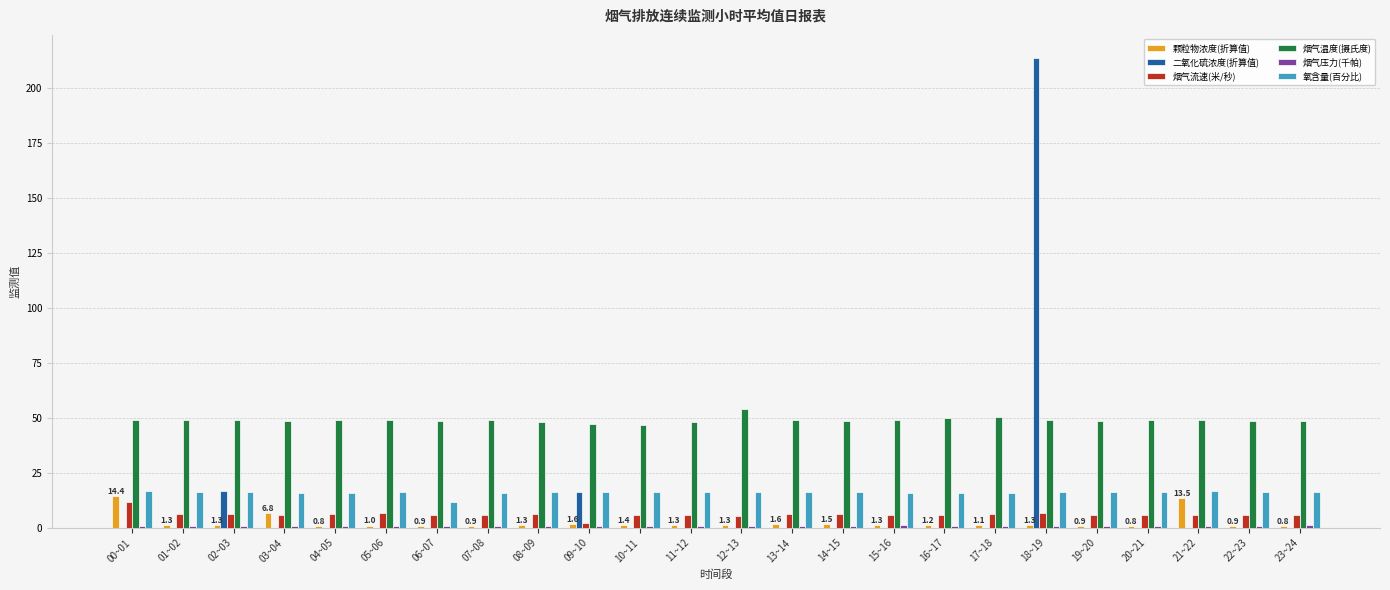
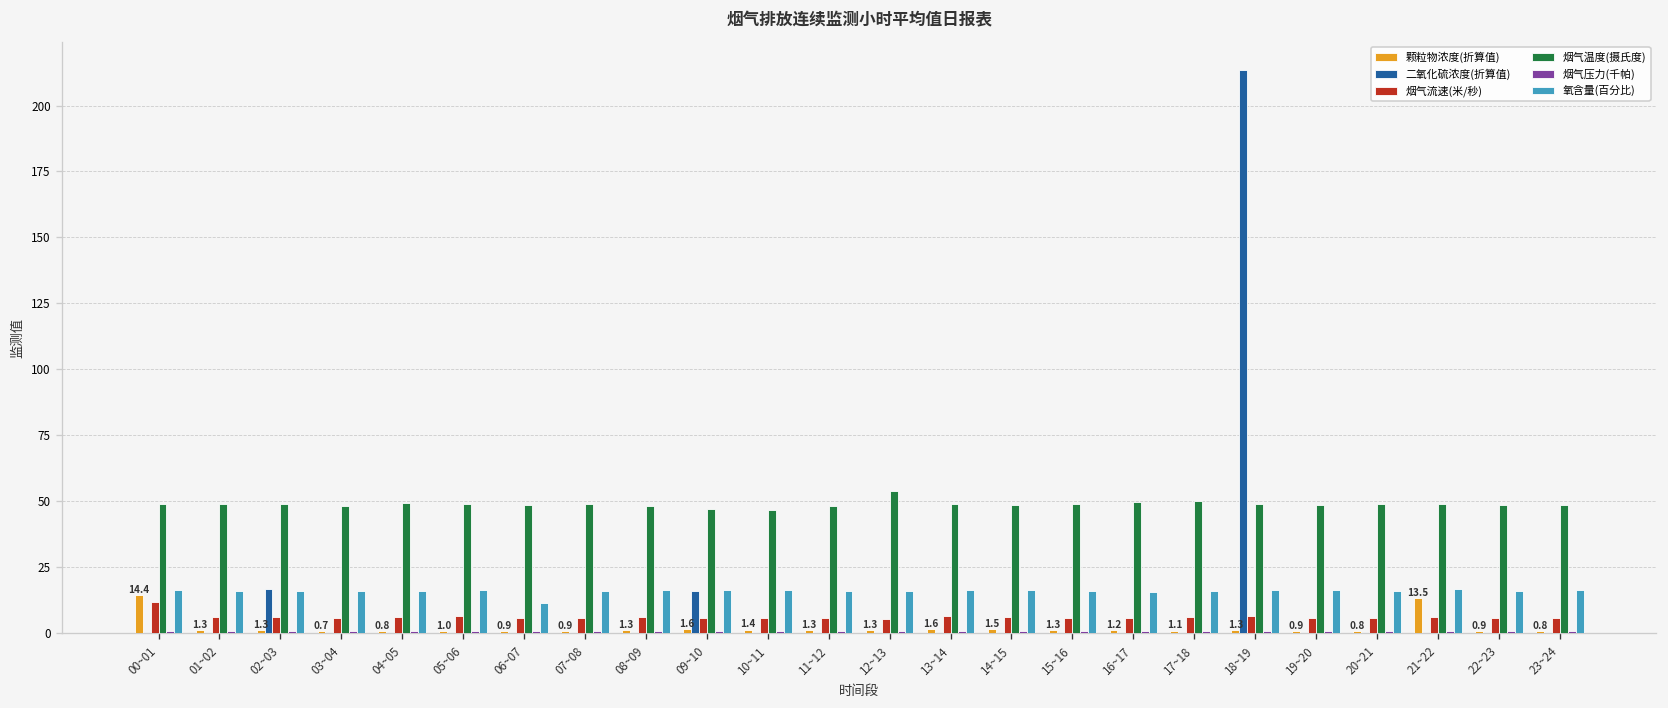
  {
    "颗粒物浓度(折算值)": {
      "00~01": 14.4,
      "01~02": 1.3,
      "02~03": 1.3,
-     "03~04": 6.8,
+     "03~04": 0.7,
      "04~05": 0.8,
      "05~06": 1.0,
      "06~07": 0.9,
      "07~08": 0.9,
      "08~09": 1.3,
      "09~10": 1.6,
      "10~11": 1.4,
      "11~12": 1.3,
      "12~13": 1.3,
      "13~14": 1.6,
      "14~15": 1.5,
      "15~16": 1.3,
      "16~17": 1.2,
      "17~18": 1.1,
      "18~19": 1.3,
      "19~20": 0.9,
      "20~21": 0.8,
      "21~22": 13.5,
      "22~23": 0.9,
      "23~24": 0.8
    },
    "二氧化硫浓度(折算值)": {
      "00~01": 0,
      "01~02": 0,
      "02~03": 17,
      "03~04": 0,
      "04~05": 0,
      "05~06": 0,
      "06~07": 0,
      "07~08": 0,
      "08~09": 0,
      "09~10": 16,
      "11~12": 0,
      "12~13": 0,
      "13~14": 0,
      "14~15": 0,
      "15~16": 0,
      "16~17": 0,
      "17~18": 0,
      "18~19": 213,
      "19~20": 0,
      "20~21": 0,
      "21~22": 0,
      "22~23": 0,
      "23~24": 0
    },
    "烟气流速(米/秒)": {
      "00~01": 12,
      "01~02": 6,
      "02~03": 6,
      "03~04": 6,
      "04~05": 6,
      "05~06": 6,
      "06~07": 6,
      "07~08": 6,
      "08~09": 6,
-     "09~10": 2,
+     "09~10": 6,
      "10~11": 6,
      "11~12": 6,
      "12~13": 5,
      "13~14": 6,
      "14~15": 6,
      "15~16": 6,
      "16~17": 6,
      "17~18": 6,
      "18~19": 7,
      "19~20": 6,
      "20~21": 6,
      "21~22": 6,
      "22~23": 6,
      "23~24": 6
    },
    "烟气温度(摄氏度)": {
      "00~01": 49,
      "01~02": 49,
      "02~03": 49,
      "03~04": 48,
      "04~05": 49,
      "05~06": 49,
      "06~07": 49,
      "07~08": 49,
      "08~09": 48,
      "09~10": 47,
      "10~11": 47,
      "11~12": 48,
      "12~13": 54,
      "13~14": 49,
      "14~15": 49,
      "15~16": 49,
      "16~17": 50,
      "17~18": 50,
      "18~19": 49,
      "19~20": 49,
      "20~21": 49,
      "21~22": 49,
      "22~23": 49,
      "23~24": 49
    },
    "氧含量(百分比)": {
      "00~01": 17,
      "01~02": 16,
      "02~03": 16,
      "03~04": 16,
      "04~05": 16,
      "05~06": 16,
      "06~07": 12,
      "07~08": 16,
      "08~09": 16,
      "09~10": 16,
      "10~11": 16,
      "11~12": 16,
      "12~13": 16,
      "13~14": 16,
      "14~15": 16,
      "15~16": 16,
      "16~17": 16,
      "17~18": 16,
      "18~19": 16,
      "19~20": 16,
      "20~21": 16,
      "21~22": 17,
      "22~23": 16,
      "23~24": 16
    }
  }
